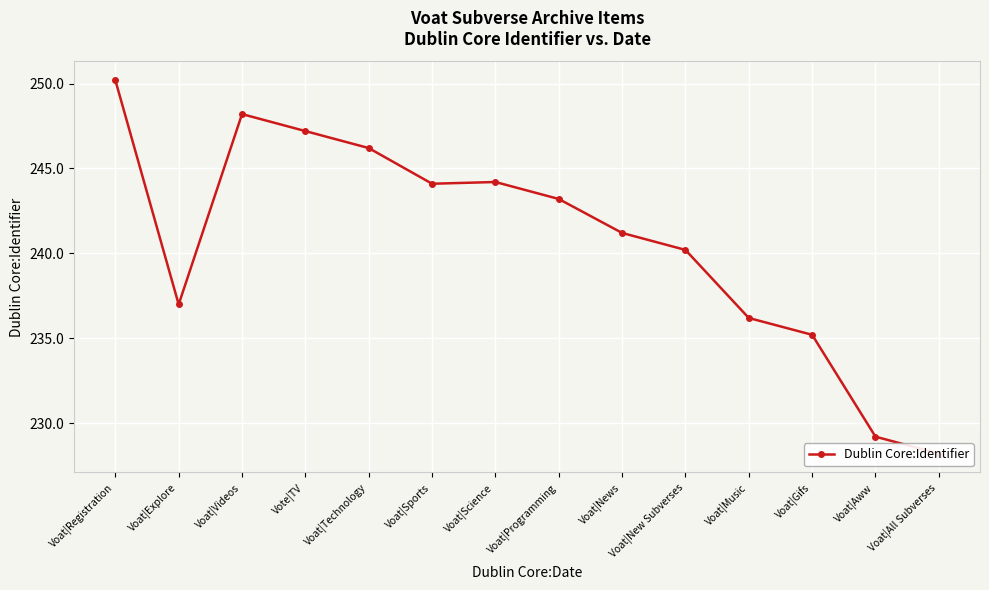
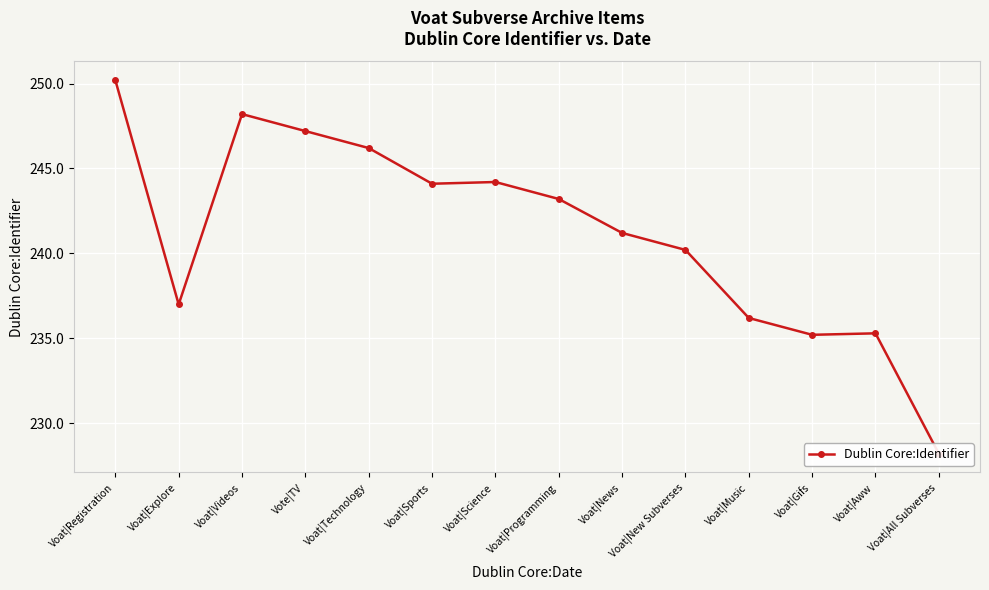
  {
    "Voat|Registration": 250.2,
    "Voat|Explore": 237.0,
    "Voat|Videos": 248.2,
    "Vote|TV": 247.2,
    "Voat|Technology": 246.2,
    "Voat|Sports": 244.1,
    "Voat|Science": 244.2,
    "Voat|Programming": 243.2,
    "Voat|News": 241.2,
    "Voat|New Subverses": 240.2,
    "Voat|Music": 236.2,
    "Voat|Gifs": 235.2,
-   "Voat|Aww": 229.2
+   "Voat|Aww": 235.3
  }
